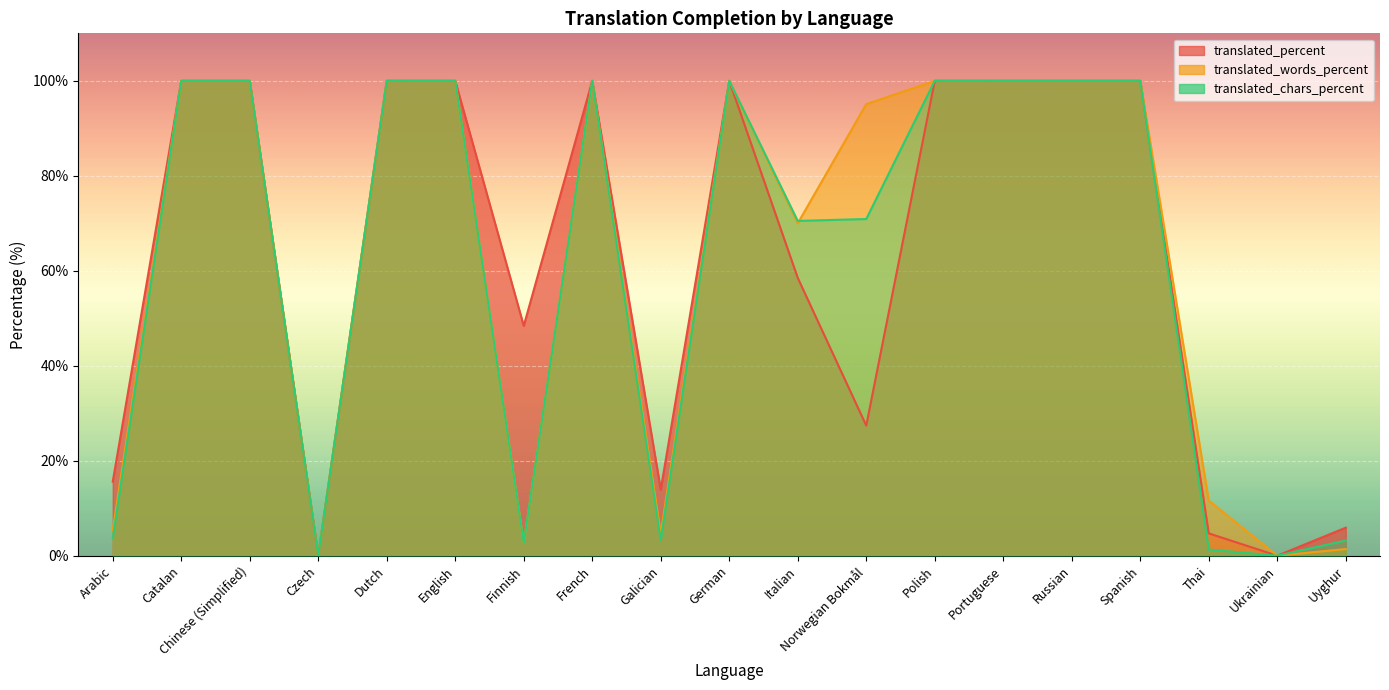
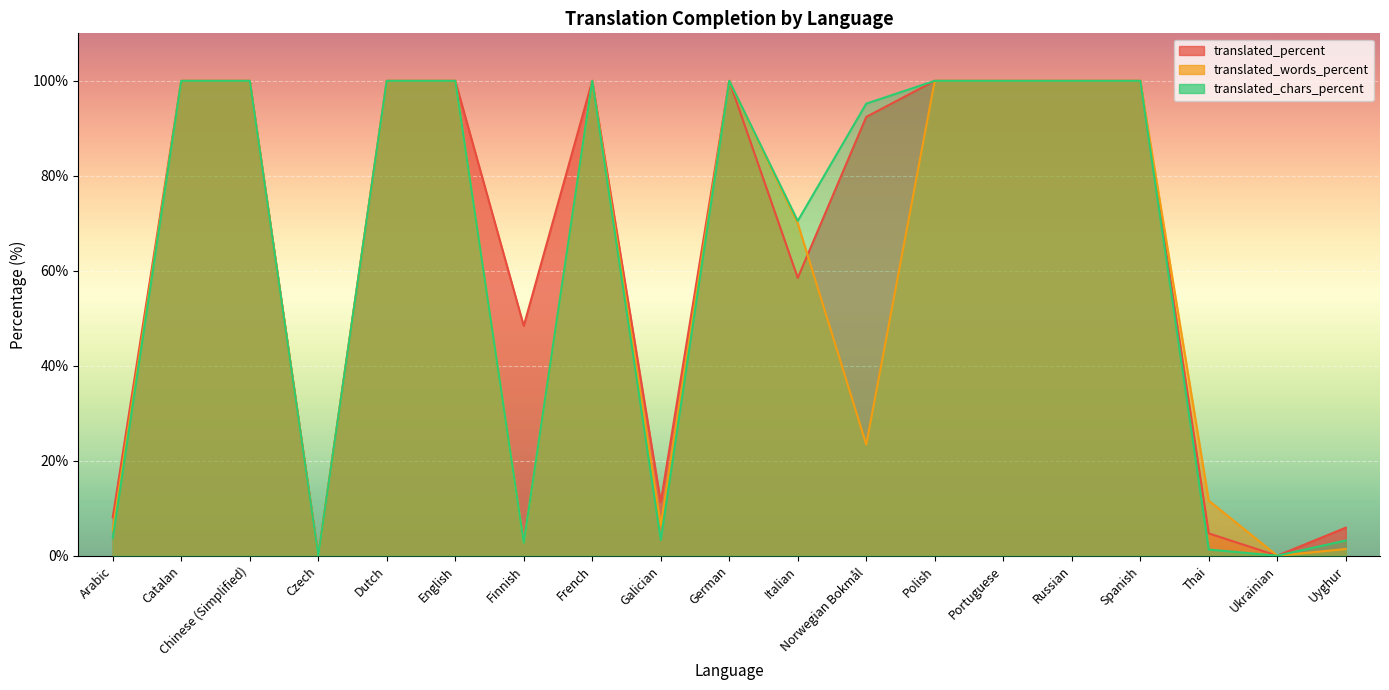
  {
    "translated_percent": {
-     "Arabic": "16%",
+     "Arabic": "8%",
      "Finnish": "48%",
-     "Galician": "14%",
+     "Galician": "11%",
      "Italian": "59%",
-     "Norwegian Bokmål": "27%",
+     "Norwegian Bokmål": "92%",
      "Thai": "5%",
      "Uyghur": "6%"
    },
    "translated_words_percent": {
      "Arabic": "5%",
-     "Galician": "5%",
-     "Norwegian Bokmål": "95%",
+     "Galician": "6%",
+     "Norwegian Bokmål": "23%",
      "Thai": "12%",
      "Uyghur": "1%"
    },
    "translated_chars_percent": {
      "Arabic": "4%",
      "Galician": "3%",
-     "Norwegian Bokmål": "71%",
+     "Norwegian Bokmål": "95%",
      "Thai": "1%",
      "Uyghur": "3%"
    }
  }
